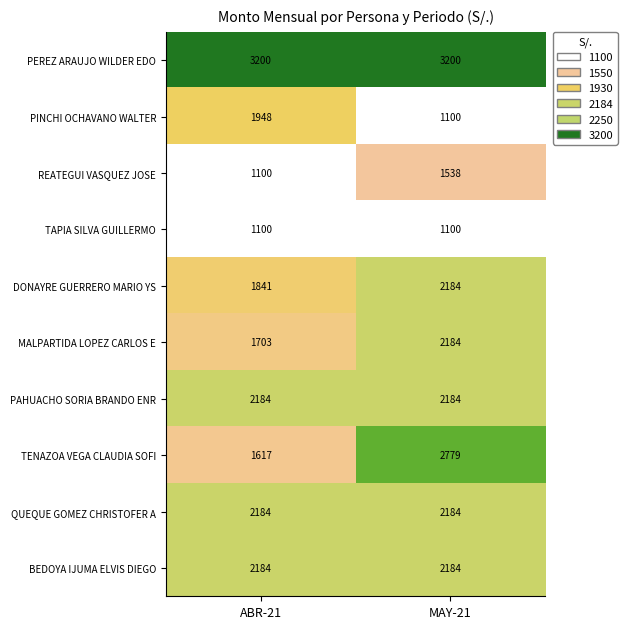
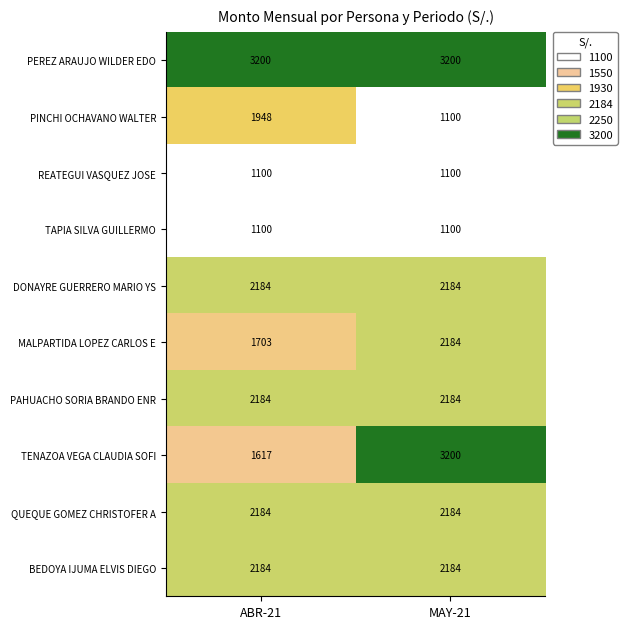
  {
    "PEREZ ARAUJO WILDER EDO": {
      "ABR-21": 3200,
      "MAY-21": 3200
    },
    "PINCHI OCHAVANO WALTER": {
      "ABR-21": 1948,
      "MAY-21": 1100
    },
    "REATEGUI VASQUEZ JOSE": {
      "ABR-21": 1100,
-     "MAY-21": 1538
+     "MAY-21": 1100
    },
    "TAPIA SILVA GUILLERMO": {
      "ABR-21": 1100,
      "MAY-21": 1100
    },
    "DONAYRE GUERRERO MARIO YS": {
-     "ABR-21": 1841,
+     "ABR-21": 2184,
      "MAY-21": 2184
    },
    "MALPARTIDA LOPEZ CARLOS E": {
      "ABR-21": 1703,
      "MAY-21": 2184
    },
    "PAHUACHO SORIA BRANDO ENR": {
      "ABR-21": 2184,
      "MAY-21": 2184
    },
    "TENAZOA VEGA CLAUDIA SOFI": {
      "ABR-21": 1617,
-     "MAY-21": 2779
+     "MAY-21": 3200
    },
    "QUEQUE GOMEZ CHRISTOFER A": {
      "ABR-21": 2184,
      "MAY-21": 2184
    },
    "BEDOYA IJUMA ELVIS DIEGO": {
      "ABR-21": 2184,
      "MAY-21": 2184
    }
  }
